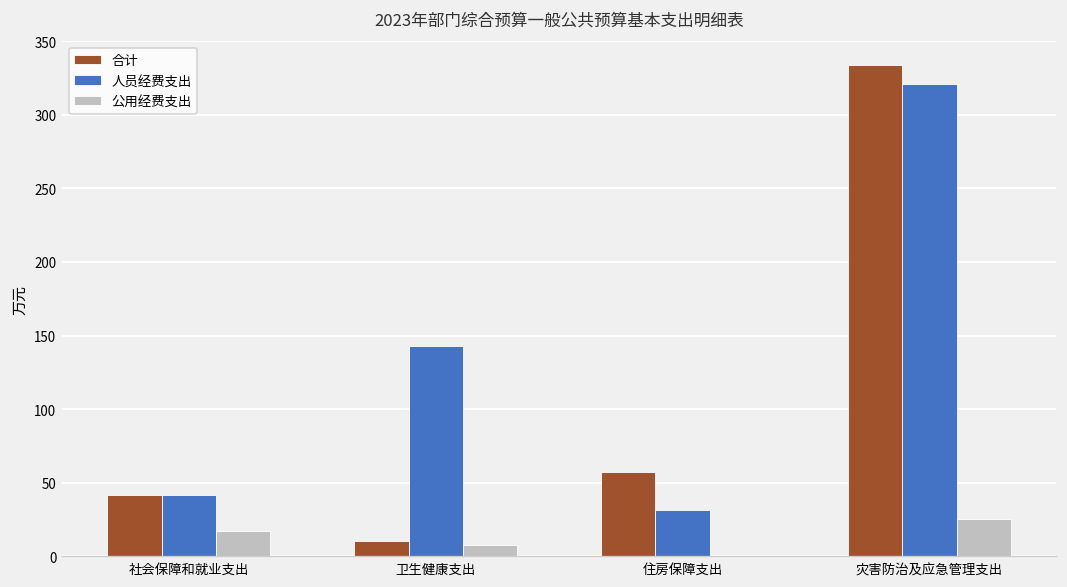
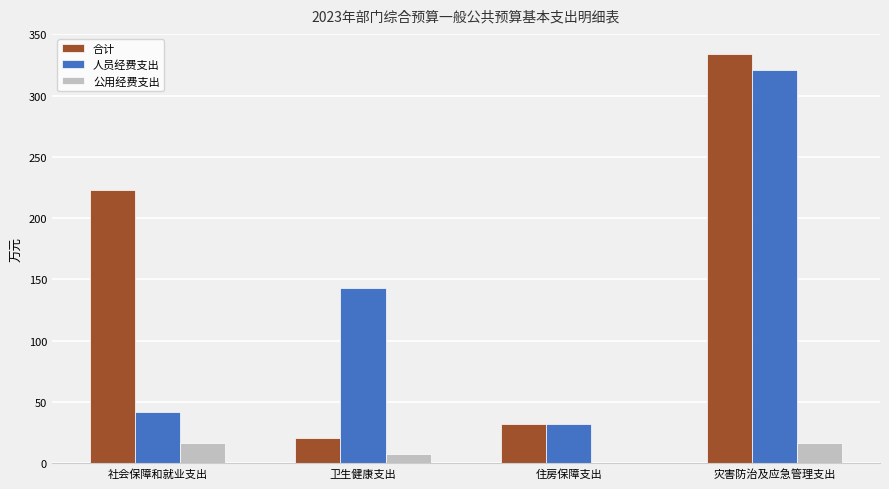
  {
    "合计": {
-     "社会保障和就业支出": 42,
-     "卫生健康支出": 10,
-     "住房保障支出": 57,
+     "社会保障和就业支出": 223,
+     "卫生健康支出": 21,
+     "住房保障支出": 32,
      "灾害防治及应急管理支出": 334
    },
    "人员经费支出": {
      "社会保障和就业支出": 42,
      "卫生健康支出": 143,
      "住房保障支出": 32,
      "灾害防治及应急管理支出": 321
    },
    "公用经费支出": {
      "社会保障和就业支出": 17,
      "卫生健康支出": 8,
      "住房保障支出": 0,
-     "灾害防治及应急管理支出": 25
+     "灾害防治及应急管理支出": 17
    }
  }
